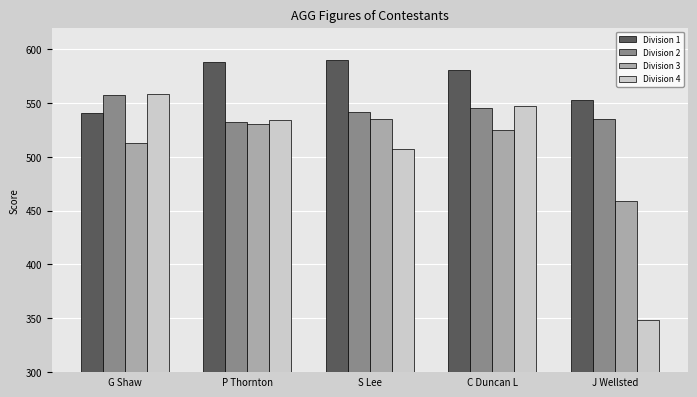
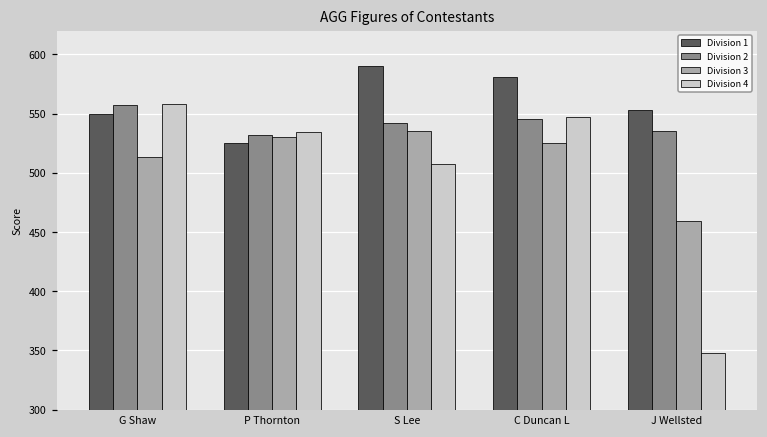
  {
    "Division 1": {
-     "G Shaw": 541,
-     "P Thornton": 588,
+     "G Shaw": 550,
+     "P Thornton": 525,
      "S Lee": 590,
      "C Duncan L": 581,
      "J Wellsted": 553
    }
  }
